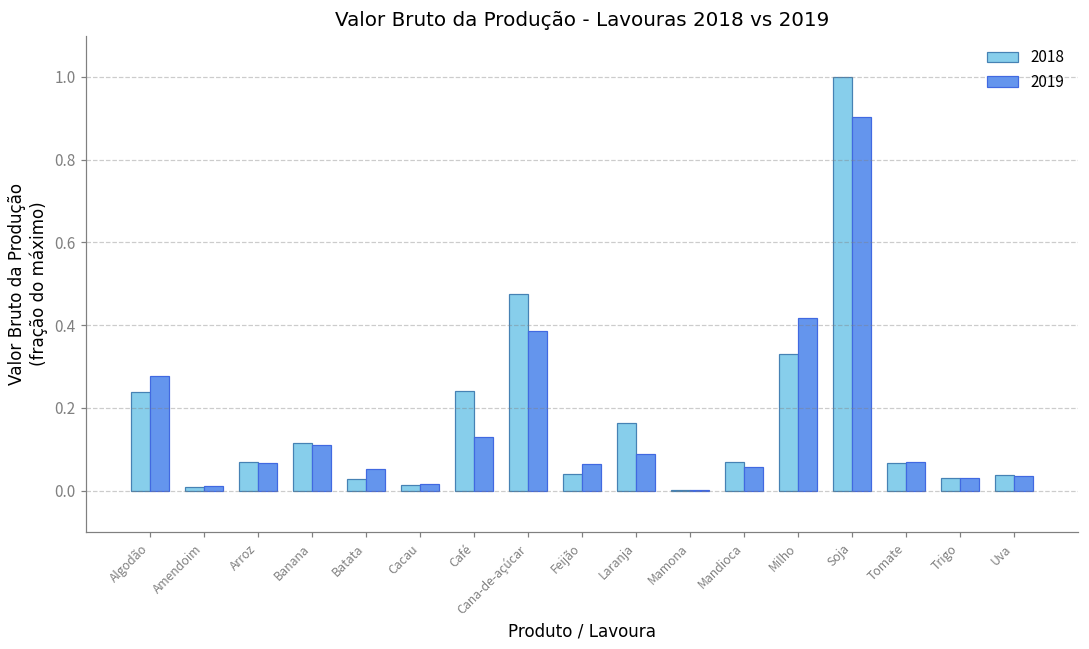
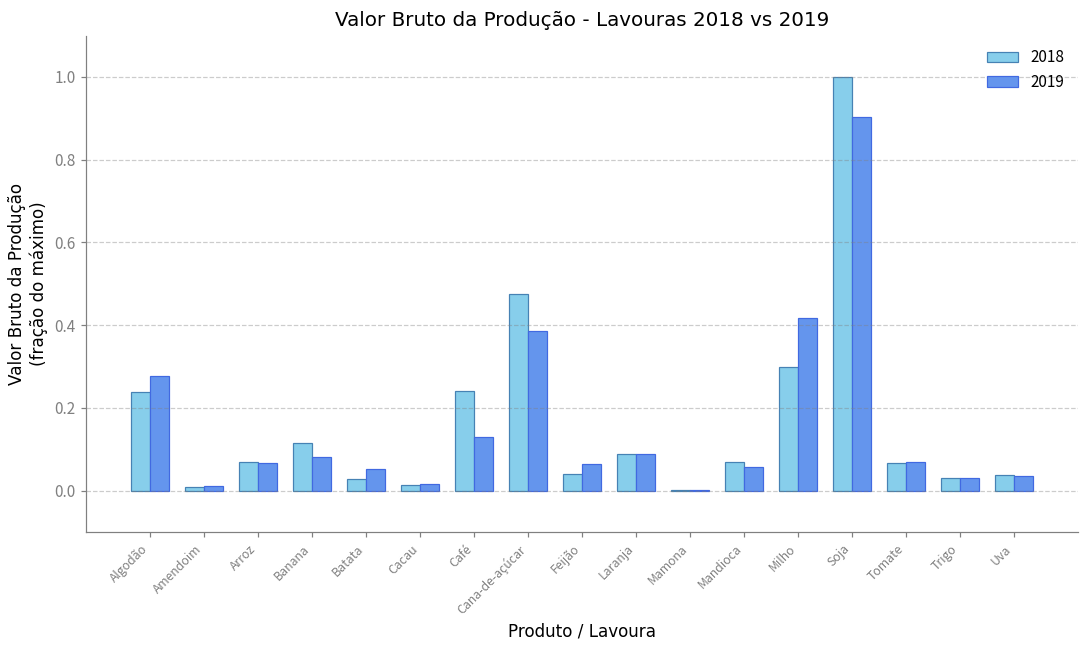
  {
    "2018": {
      "Algodão": 0.24,
      "Amendoim": 0.01,
      "Arroz": 0.07,
      "Banana": 0.11,
      "Batata": 0.03,
      "Cacau": 0.01,
      "Café": 0.24,
      "Cana-de-açúcar": 0.48,
      "Feijão": 0.04,
-     "Laranja": 0.16,
+     "Laranja": 0.09,
      "Mandioca": 0.07,
-     "Milho": 0.33,
+     "Milho": 0.30,
      "Soja": 1.00,
      "Tomate": 0.07,
      "Trigo": 0.03,
      "Uva": 0.04
    },
    "2019": {
      "Algodão": 0.28,
      "Amendoim": 0.01,
      "Arroz": 0.07,
-     "Banana": 0.11,
+     "Banana": 0.08,
      "Batata": 0.05,
      "Cacau": 0.01,
      "Café": 0.13,
      "Cana-de-açúcar": 0.39,
      "Feijão": 0.06,
      "Laranja": 0.09,
      "Mandioca": 0.06,
      "Milho": 0.42,
      "Soja": 0.90,
      "Tomate": 0.07,
      "Trigo": 0.03,
      "Uva": 0.04
    }
  }
